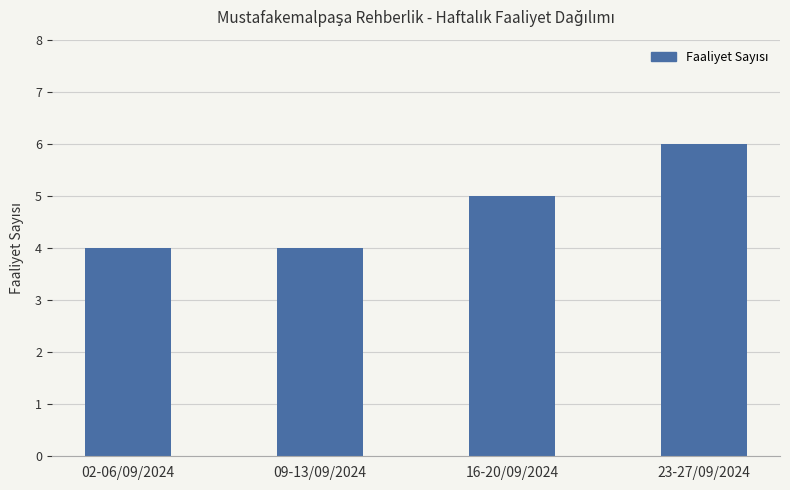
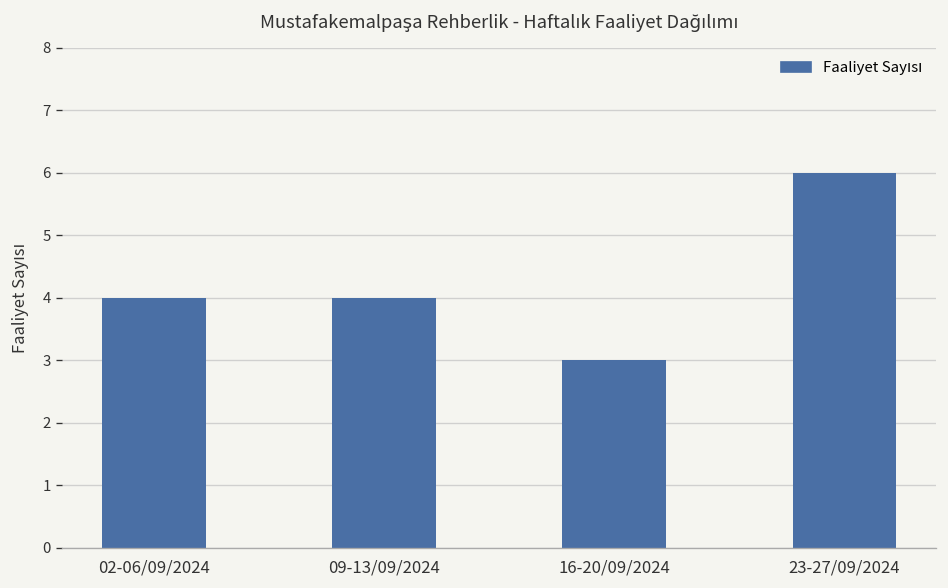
  {
    "02-06/09/2024": 4,
    "09-13/09/2024": 4,
-   "16-20/09/2024": 5,
+   "16-20/09/2024": 3,
    "23-27/09/2024": 6
  }
